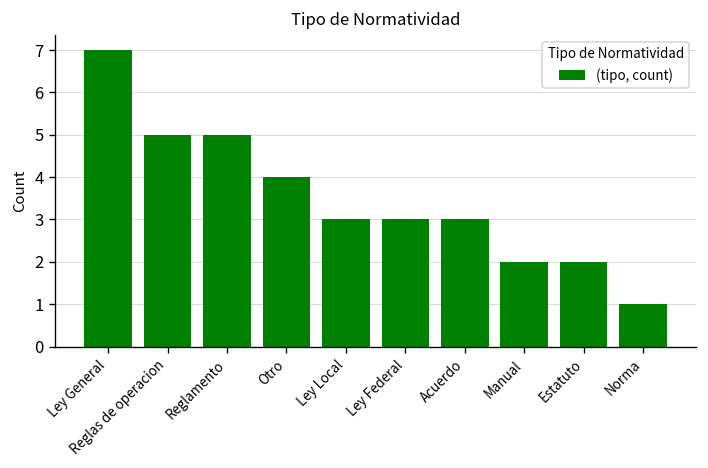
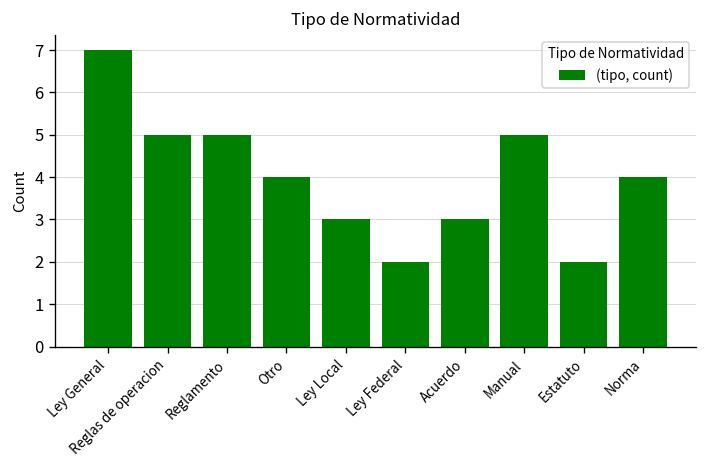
  {
    "Ley General": 7,
    "Reglas de operacion": 5,
    "Reglamento": 5,
    "Otro": 4,
    "Ley Local": 3,
-   "Ley Federal": 3,
+   "Ley Federal": 2,
    "Acuerdo": 3,
-   "Manual": 2,
+   "Manual": 5,
    "Estatuto": 2,
-   "Norma": 1
+   "Norma": 4
  }
